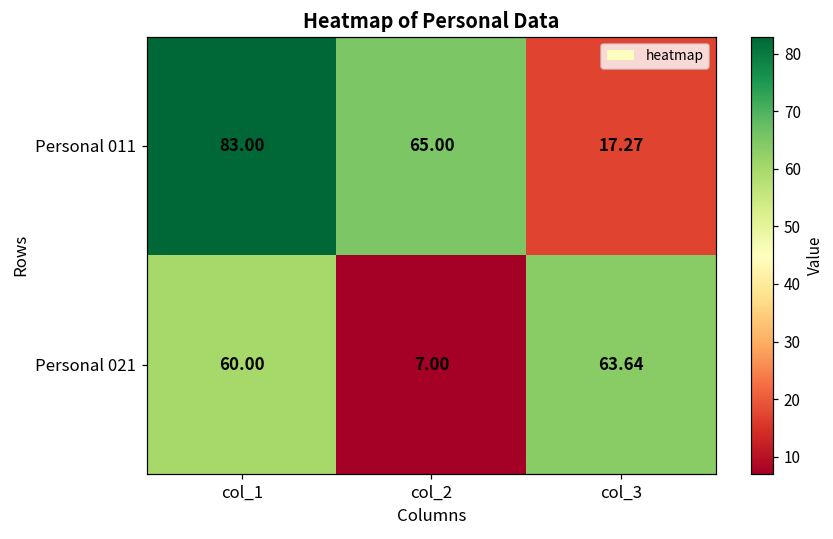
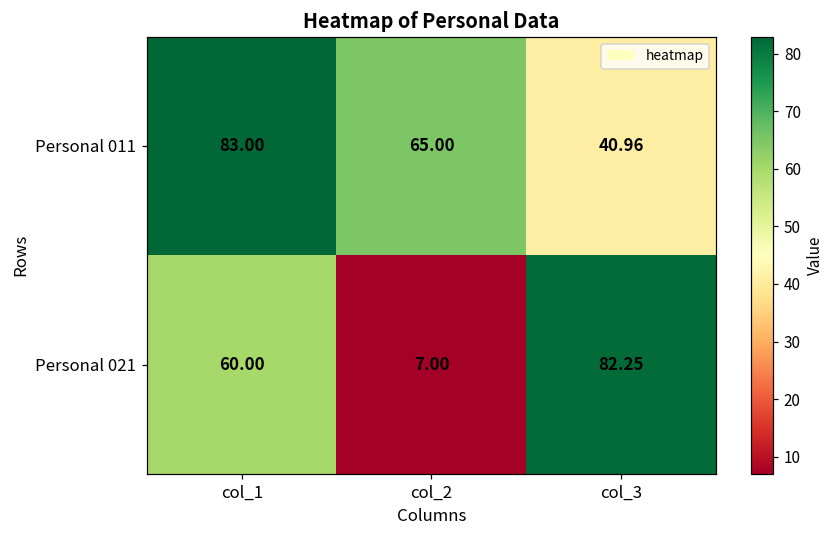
  {
    "Personal 011": {
      "col_1": 83.00,
      "col_2": 65.00,
-     "col_3": 17.27
+     "col_3": 40.96
    },
    "Personal 021": {
      "col_1": 60.00,
      "col_2": 7.00,
-     "col_3": 63.64
+     "col_3": 82.25
    }
  }
